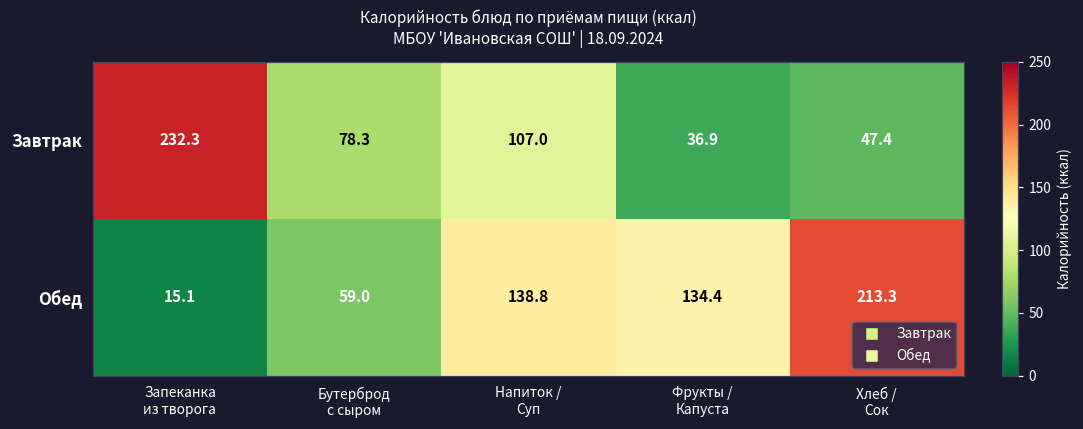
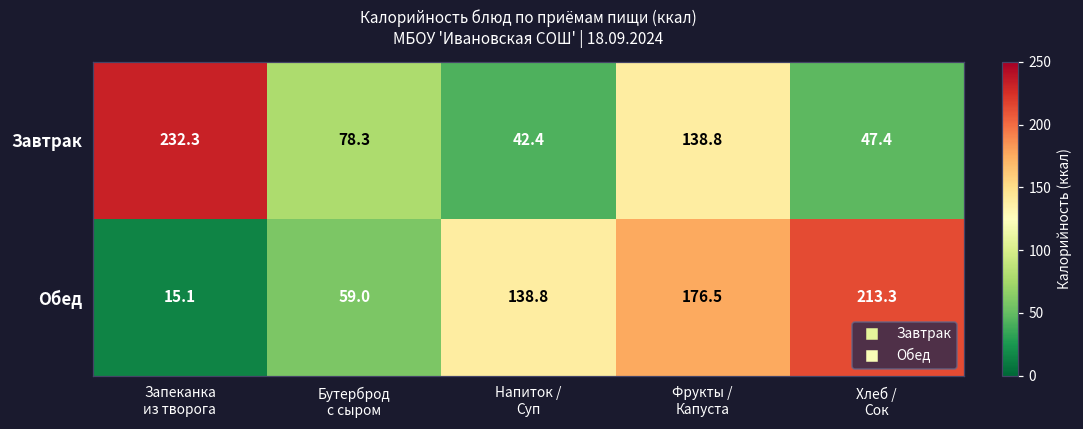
  {
    "Завтрак": {
      "Запеканка из творога": 232.3,
      "Бутерброд с сыром": 78.3,
-     "Напиток / Суп": 107.0,
-     "Фрукты / Капуста": 36.9,
+     "Напиток / Суп": 42.4,
+     "Фрукты / Капуста": 138.8,
      "Хлеб / Сок": 47.4
    },
    "Обед": {
      "Запеканка из творога": 15.1,
      "Бутерброд с сыром": 59.0,
      "Напиток / Суп": 138.8,
-     "Фрукты / Капуста": 134.4,
+     "Фрукты / Капуста": 176.5,
      "Хлеб / Сок": 213.3
    }
  }
